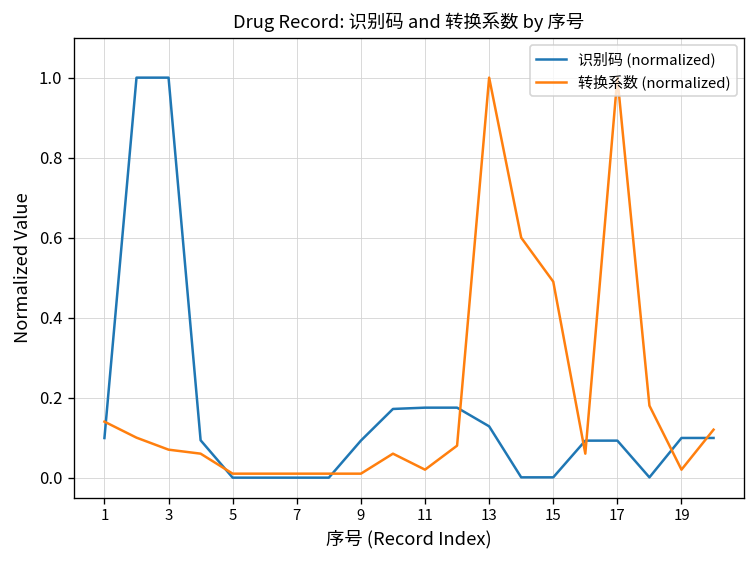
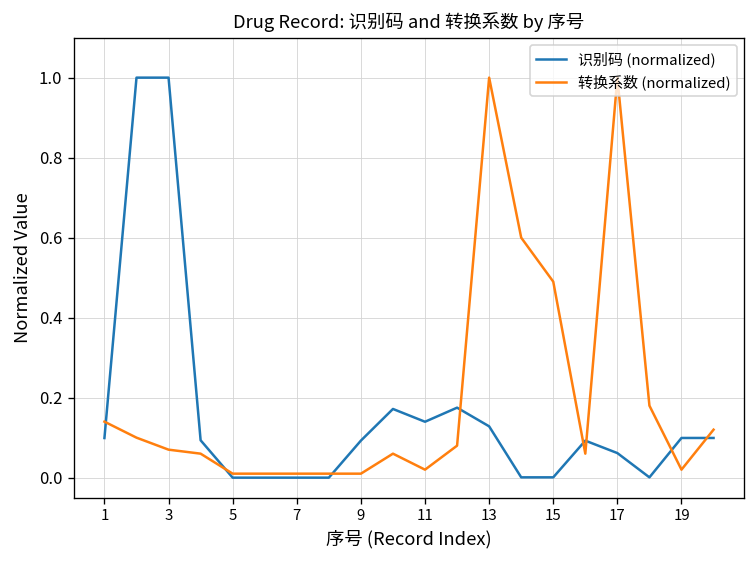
  {
    "识别码 (normalized)": {
      "1": 0.10,
      "3": 1.00,
      "5": 0.00,
      "7": 0.00,
      "9": 0.09,
-     "11": 0.17,
+     "11": 0.14,
      "13": 0.13,
      "15": 0.00,
-     "17": 0.09,
+     "17": 0.06,
      "19": 0.10
    },
    "转换系数 (normalized)": {
      "1": 0.14,
      "3": 0.07,
      "5": 0.01,
      "7": 0.01,
      "9": 0.01,
      "11": 0.02,
      "13": 1.00,
      "15": 0.49,
      "19": 0.02
    }
  }
